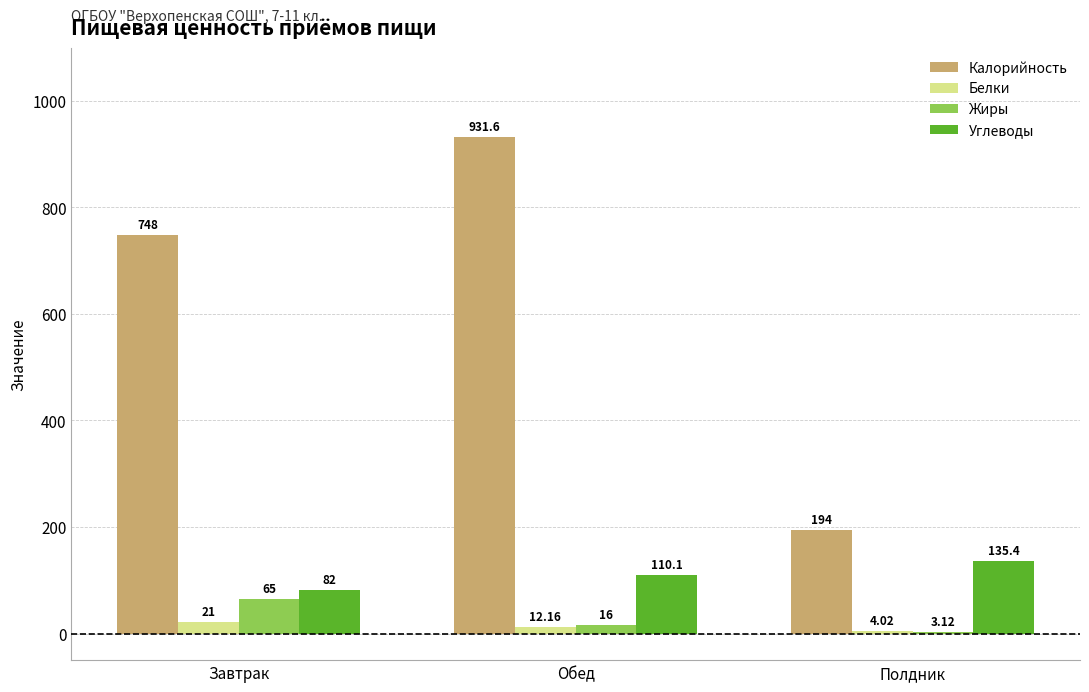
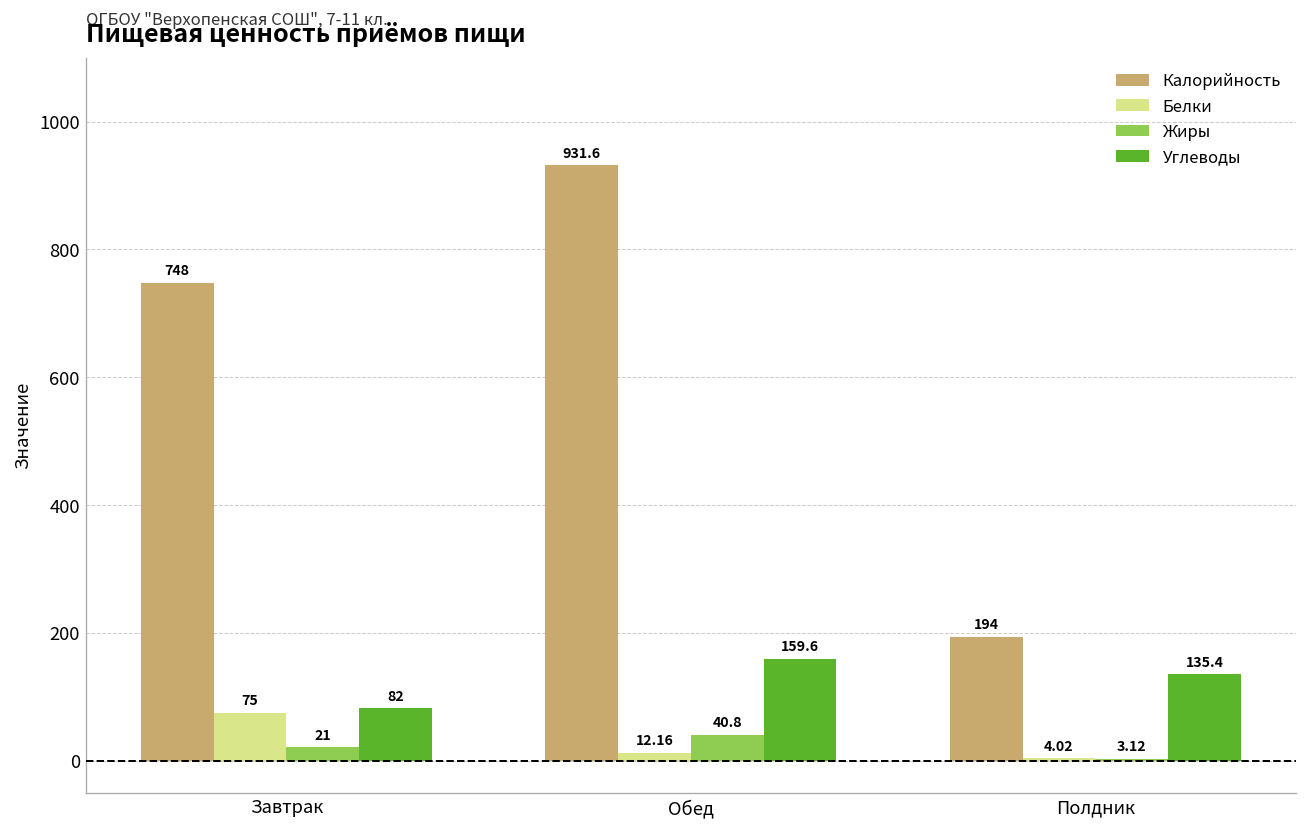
  {
    "Калорийность": {
      "Завтрак": 748,
      "Обед": 931.6,
      "Полдник": 194
    },
    "Белки": {
-     "Завтрак": 21,
+     "Завтрак": 75,
      "Обед": 12.16,
      "Полдник": 4.02
    },
    "Жиры": {
-     "Завтрак": 65,
-     "Обед": 16,
+     "Завтрак": 21,
+     "Обед": 40.8,
      "Полдник": 3.12
    },
    "Углеводы": {
      "Завтрак": 82,
-     "Обед": 110.1,
+     "Обед": 159.6,
      "Полдник": 135.4
    }
  }
